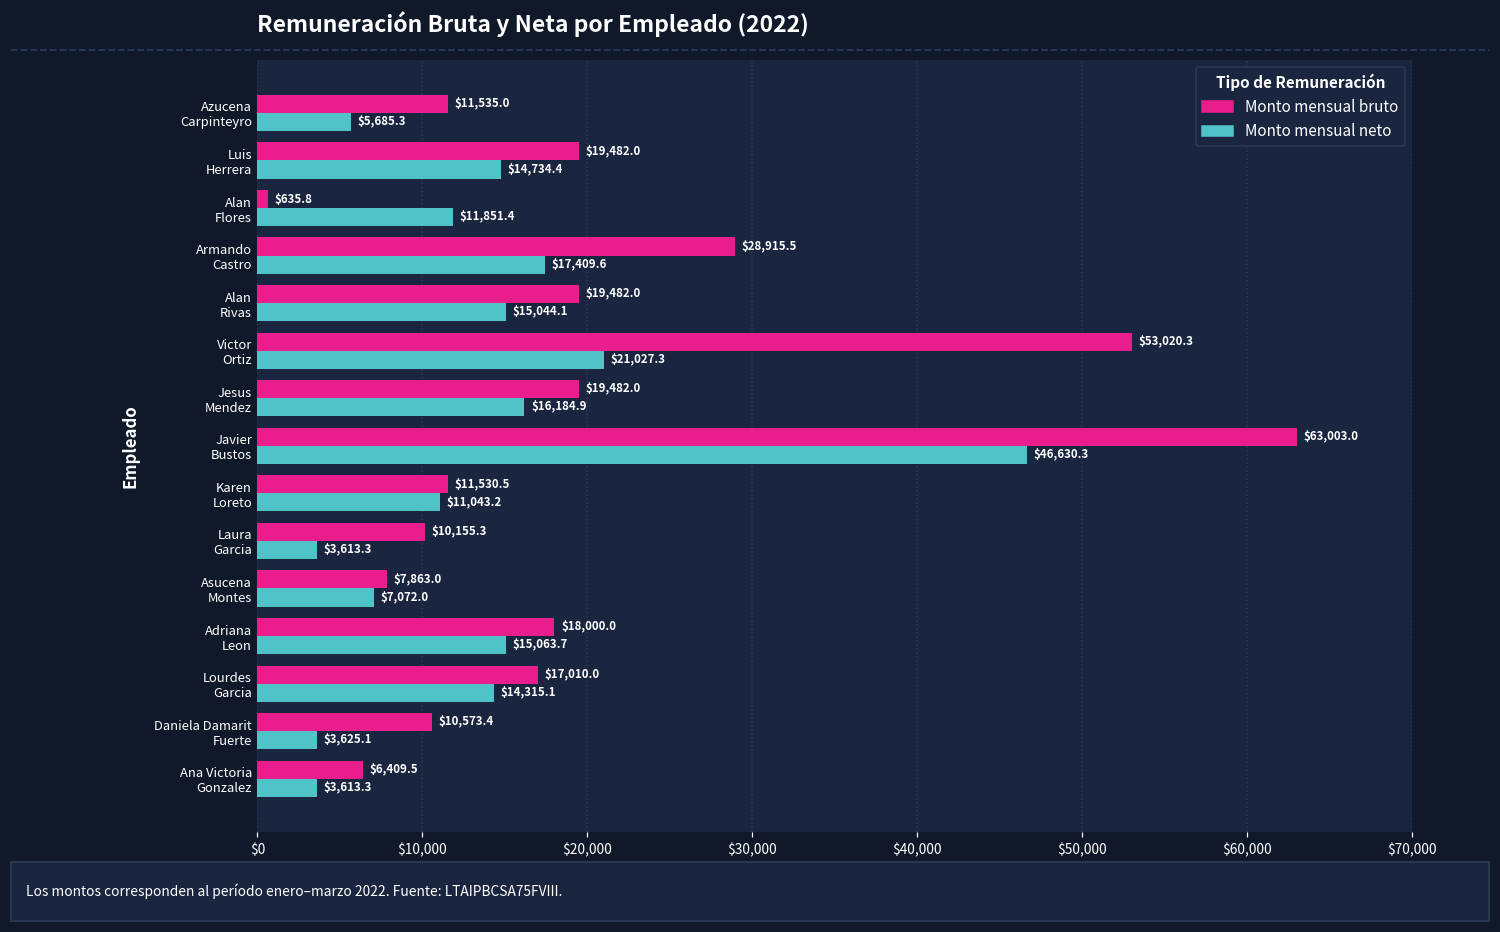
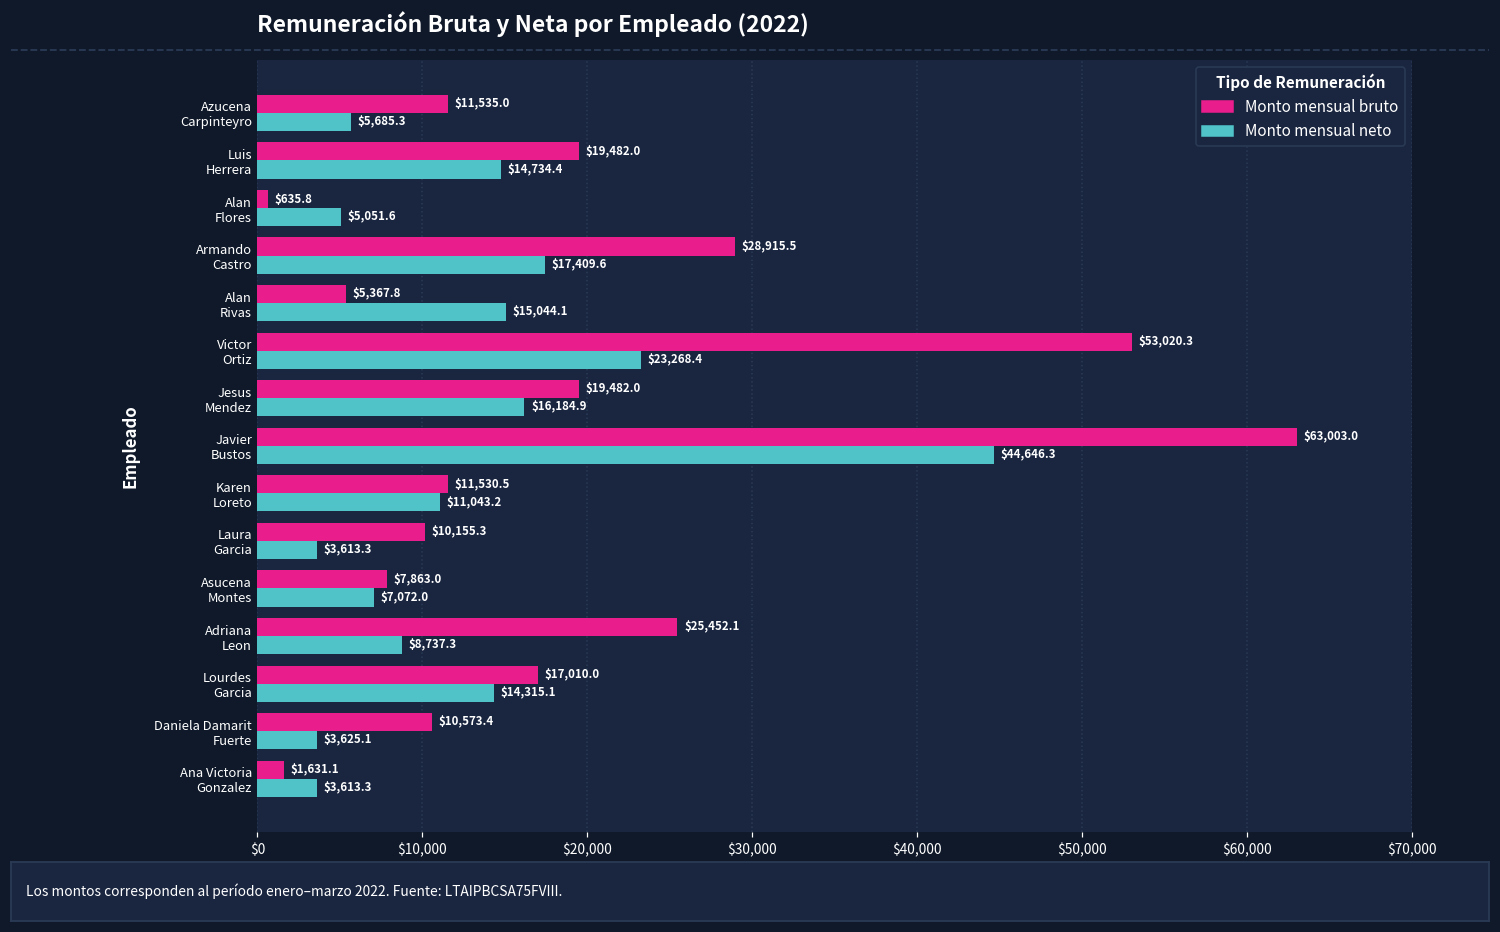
  {
    "Monto mensual bruto": {
      "Azucena Carpinteyro": "$11,535.0",
      "Luis Herrera": "$19,482.0",
      "Alan Flores": "$635.8",
      "Armando Castro": "$28,915.5",
-     "Alan Rivas": "$19,482.0",
+     "Alan Rivas": "$5,367.8",
      "Victor Ortiz": "$53,020.3",
      "Jesus Mendez": "$19,482.0",
      "Javier Bustos": "$63,003.0",
      "Karen Loreto": "$11,530.5",
      "Laura Garcia": "$10,155.3",
      "Asucena Montes": "$7,863.0",
-     "Adriana Leon": "$18,000.0",
+     "Adriana Leon": "$25,452.1",
      "Lourdes Garcia": "$17,010.0",
      "Daniela Damarit Fuerte": "$10,573.4",
-     "Ana Victoria Gonzalez": "$6,409.5"
+     "Ana Victoria Gonzalez": "$1,631.1"
    },
    "Monto mensual neto": {
      "Azucena Carpinteyro": "$5,685.3",
      "Luis Herrera": "$14,734.4",
-     "Alan Flores": "$11,851.4",
+     "Alan Flores": "$5,051.6",
      "Armando Castro": "$17,409.6",
      "Alan Rivas": "$15,044.1",
-     "Victor Ortiz": "$21,027.3",
+     "Victor Ortiz": "$23,268.4",
      "Jesus Mendez": "$16,184.9",
-     "Javier Bustos": "$46,630.3",
+     "Javier Bustos": "$44,646.3",
      "Karen Loreto": "$11,043.2",
      "Laura Garcia": "$3,613.3",
      "Asucena Montes": "$7,072.0",
-     "Adriana Leon": "$15,063.7",
+     "Adriana Leon": "$8,737.3",
      "Lourdes Garcia": "$14,315.1",
      "Daniela Damarit Fuerte": "$3,625.1",
      "Ana Victoria Gonzalez": "$3,613.3"
    }
  }
